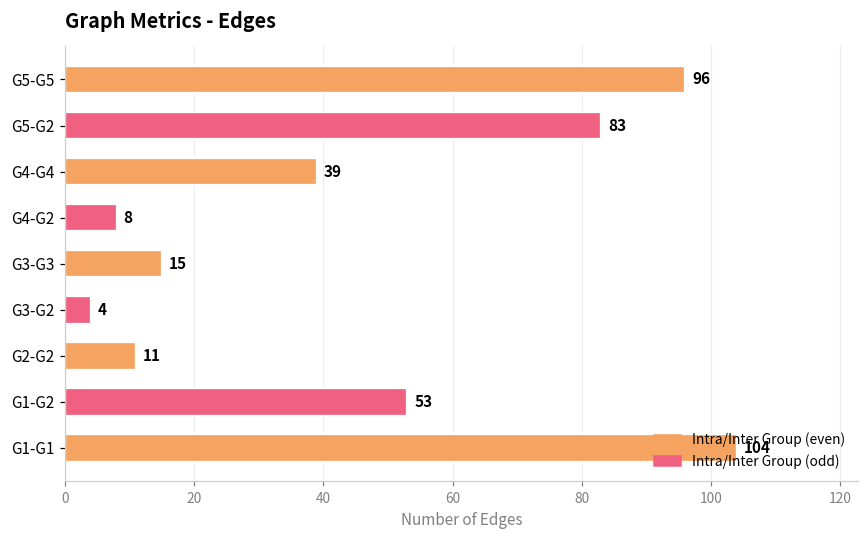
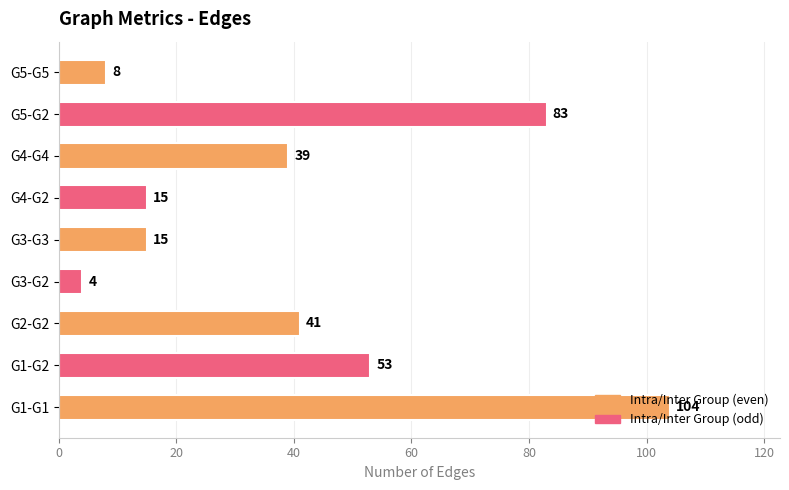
  {
-   "G5-G5": 96,
+   "G5-G5": 8,
    "G5-G2": 83,
    "G4-G4": 39,
-   "G4-G2": 8,
+   "G4-G2": 15,
    "G3-G3": 15,
    "G3-G2": 4,
-   "G2-G2": 11,
+   "G2-G2": 41,
    "G1-G2": 53,
    "G1-G1": 104
  }
